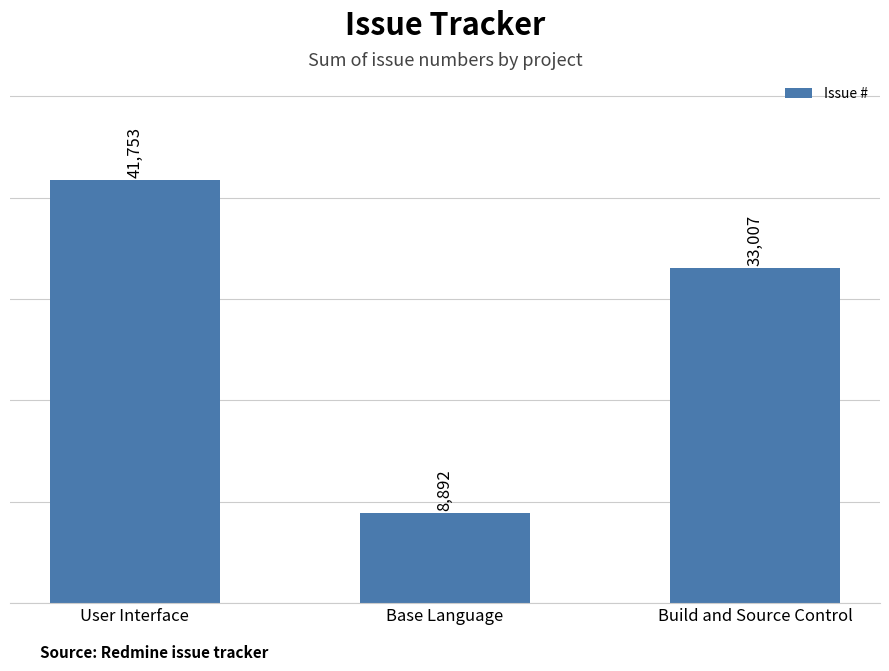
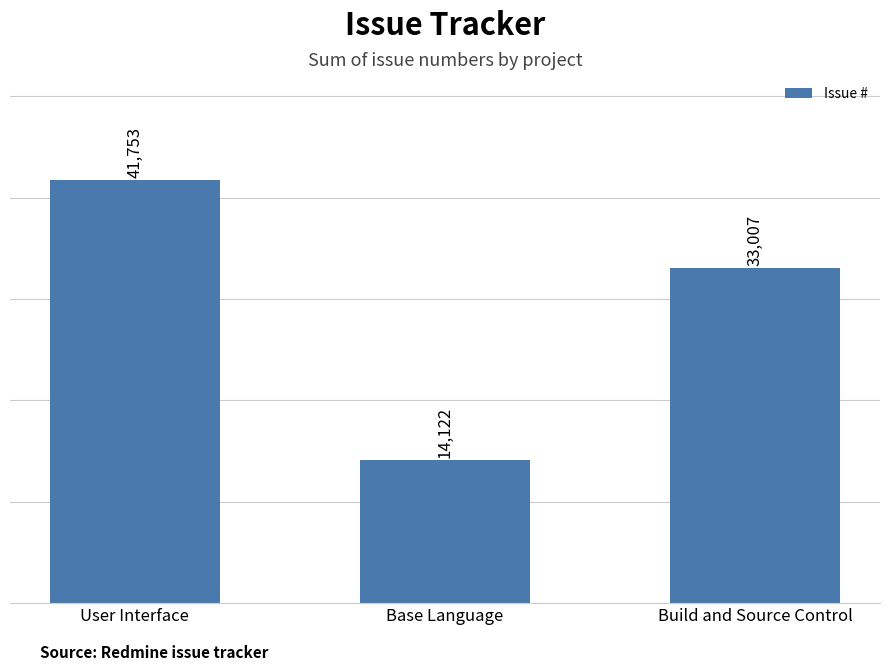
  {
    "User Interface": "41,753",
-   "Base Language": "8,892",
+   "Base Language": "14,122",
    "Build and Source Control": "33,007"
  }
